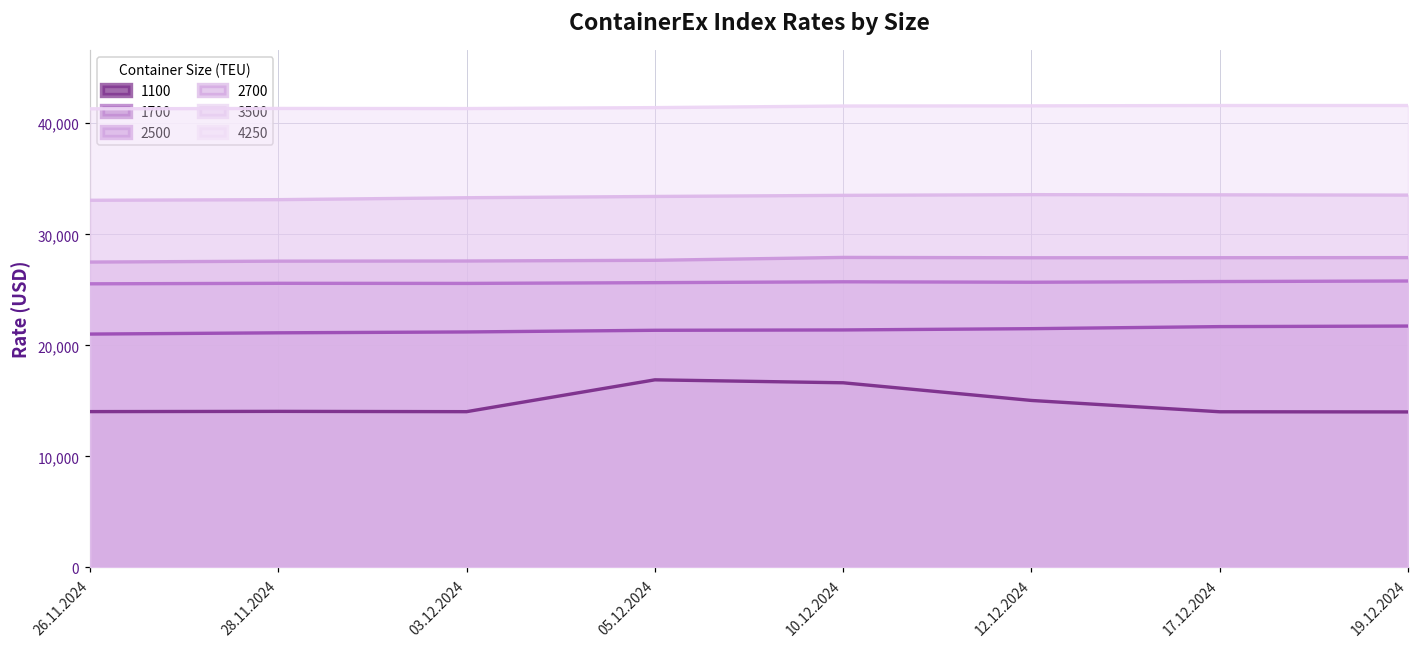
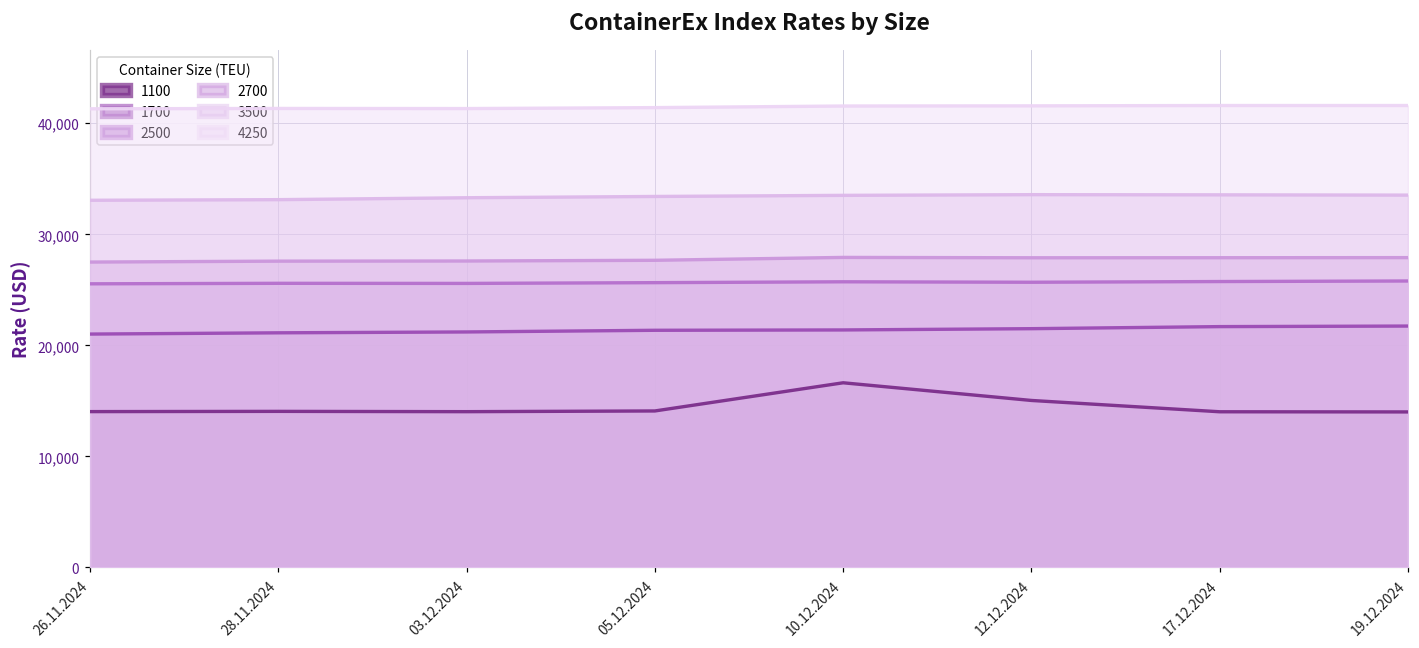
  {
    "1100": {
      "26.11.2024": "14,000",
      "28.11.2024": "14,100",
      "03.12.2024": "14,000",
-     "05.12.2024": "16,900",
+     "05.12.2024": "14,100",
      "10.12.2024": "16,600",
      "12.12.2024": "15,000",
      "17.12.2024": "14,000",
      "19.12.2024": "14,000"
    }
  }
